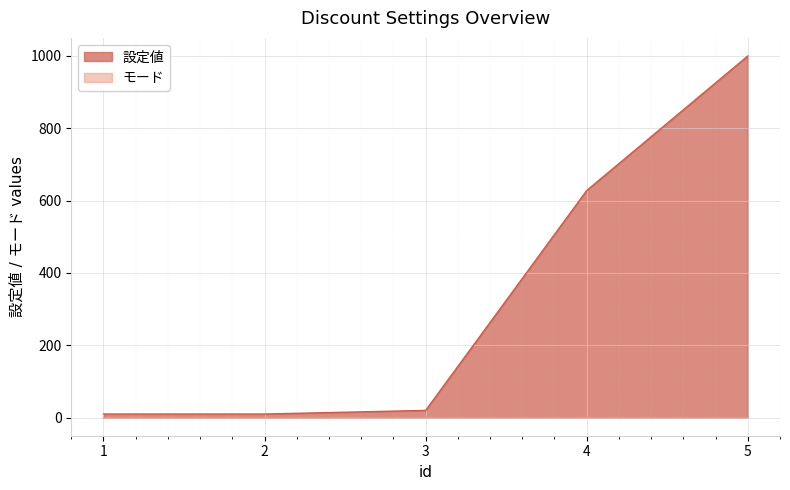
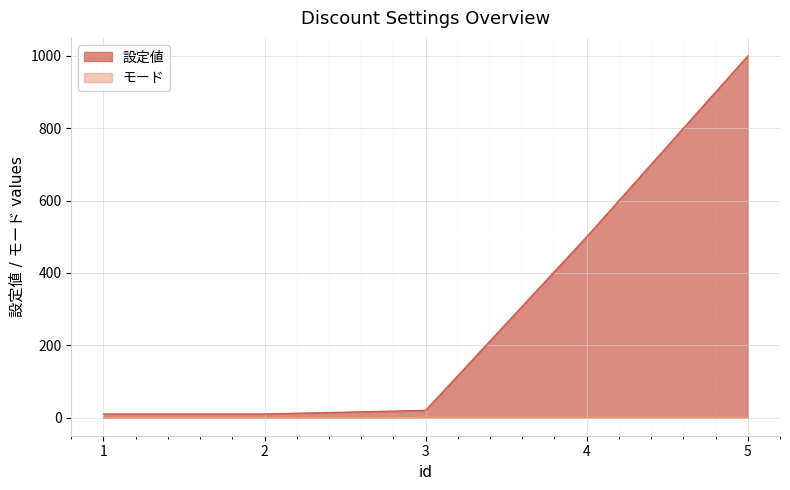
  {
    "設定値": {
      "1": 10,
      "2": 10,
      "3": 20,
-     "4": 630,
+     "4": 500,
      "5": 1000
    },
    "モード": {
      "1": 0,
      "2": 0,
      "3": 0,
      "4": 0,
      "5": 0
    }
  }
